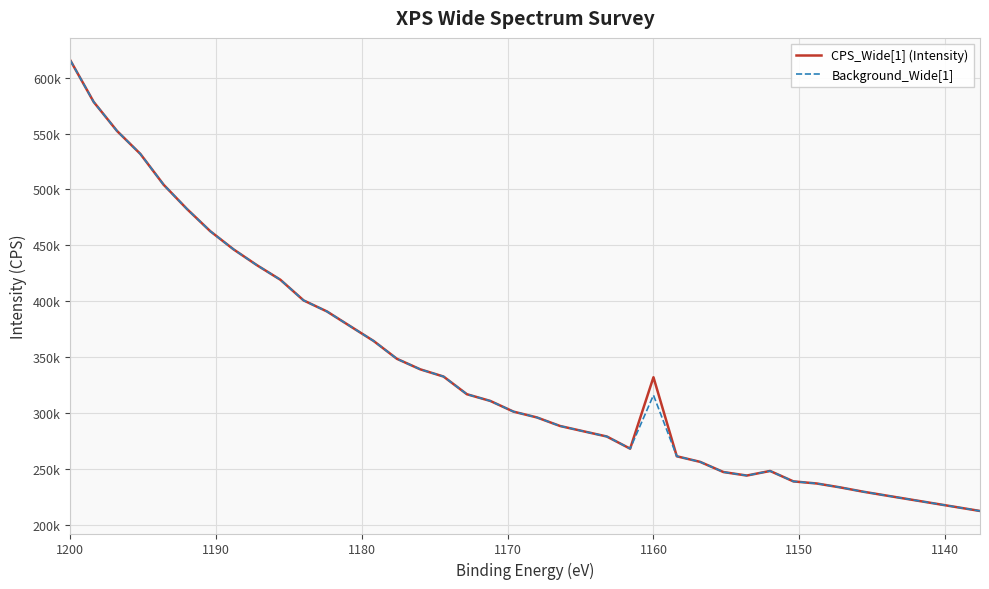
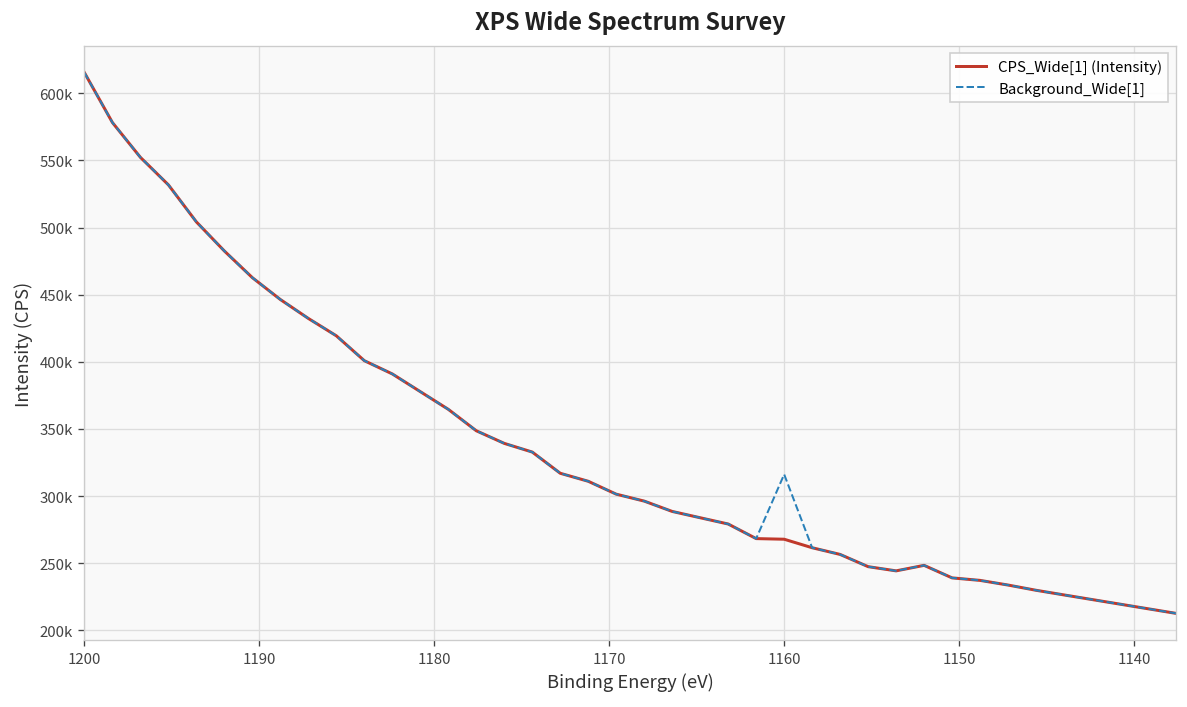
  {
    "CPS_Wide[1] (Intensity)": {
-     "1160": 332000
+     "1160": 268000
    },
    "Background_Wide[1]": {
      "1160": 316000
    }
  }
